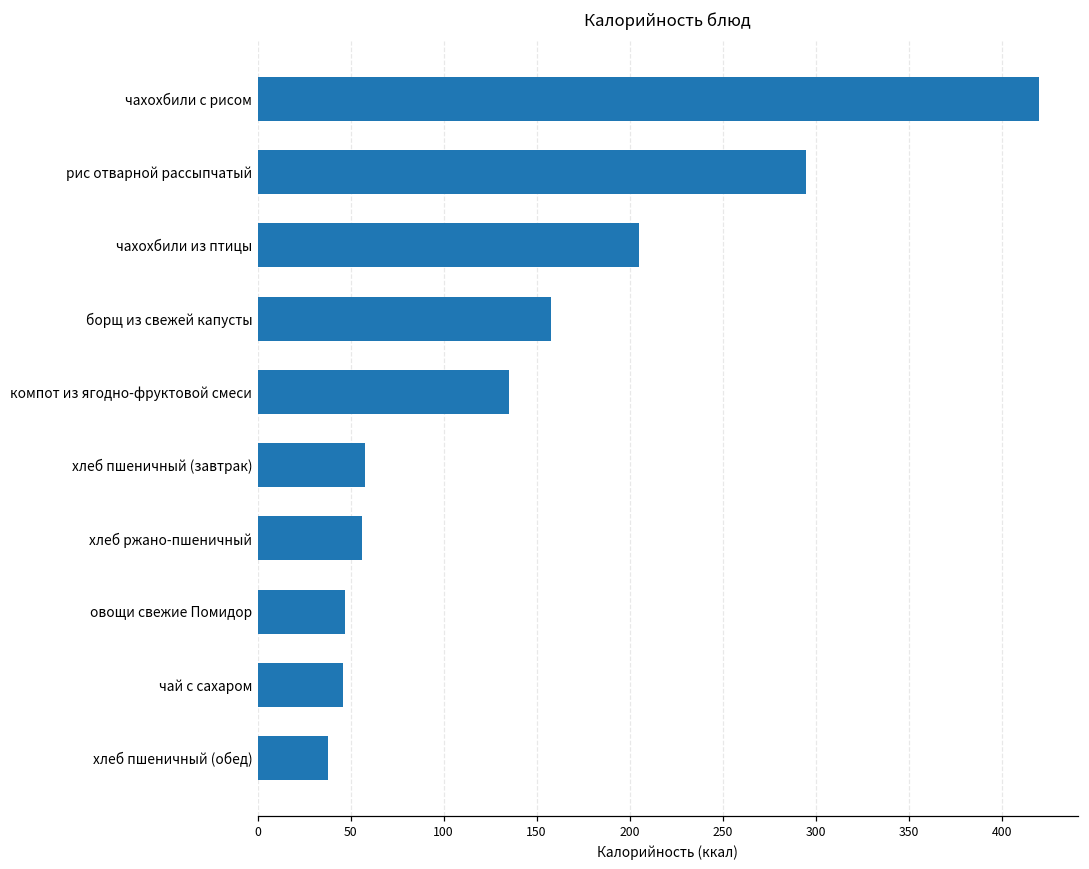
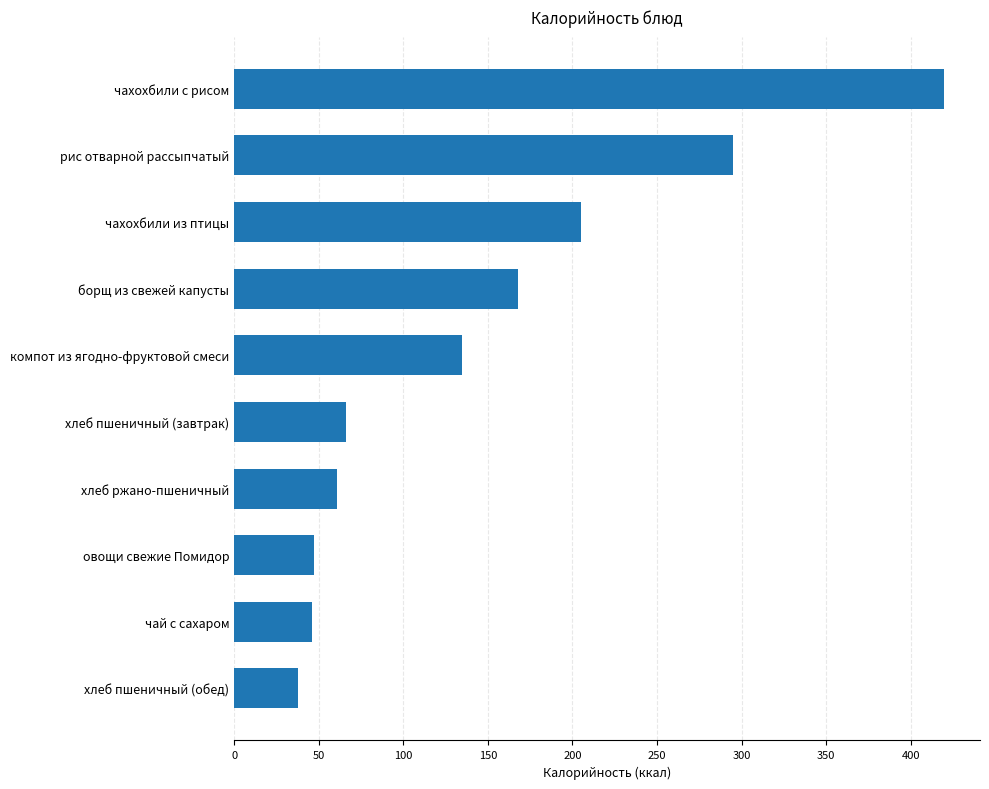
  {
    "чахохбили с рисом": 420,
    "рис отварной рассыпчатый": 295,
    "чахохбили из птицы": 205,
-   "борщ из свежей капусты": 158,
+   "борщ из свежей капусты": 168,
    "компот из ягодно-фруктовой смеси": 135,
-   "хлеб пшеничный (завтрак)": 58,
-   "хлеб ржано-пшеничный": 56,
+   "хлеб пшеничный (завтрак)": 66,
+   "хлеб ржано-пшеничный": 61,
    "овощи свежие Помидор": 47,
    "чай с сахаром": 46,
    "хлеб пшеничный (обед)": 38
  }
